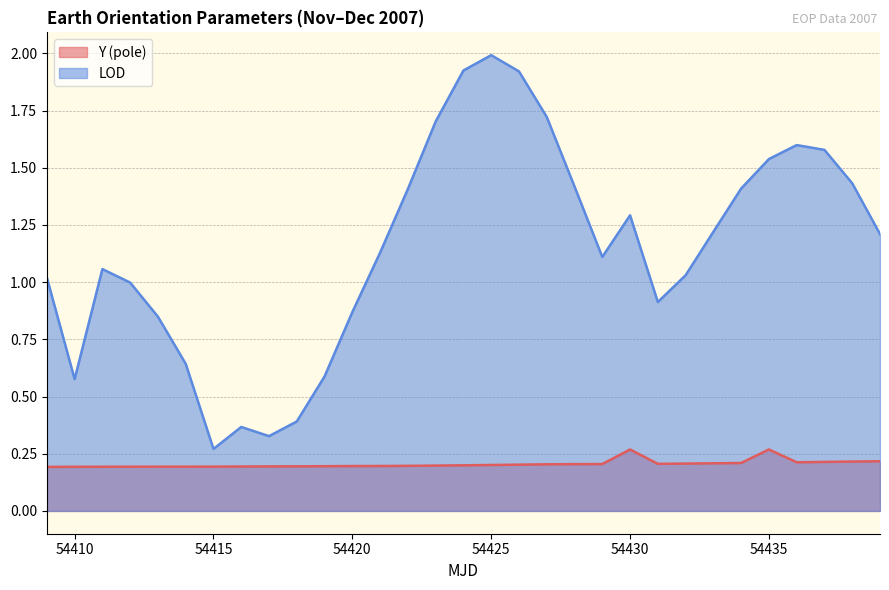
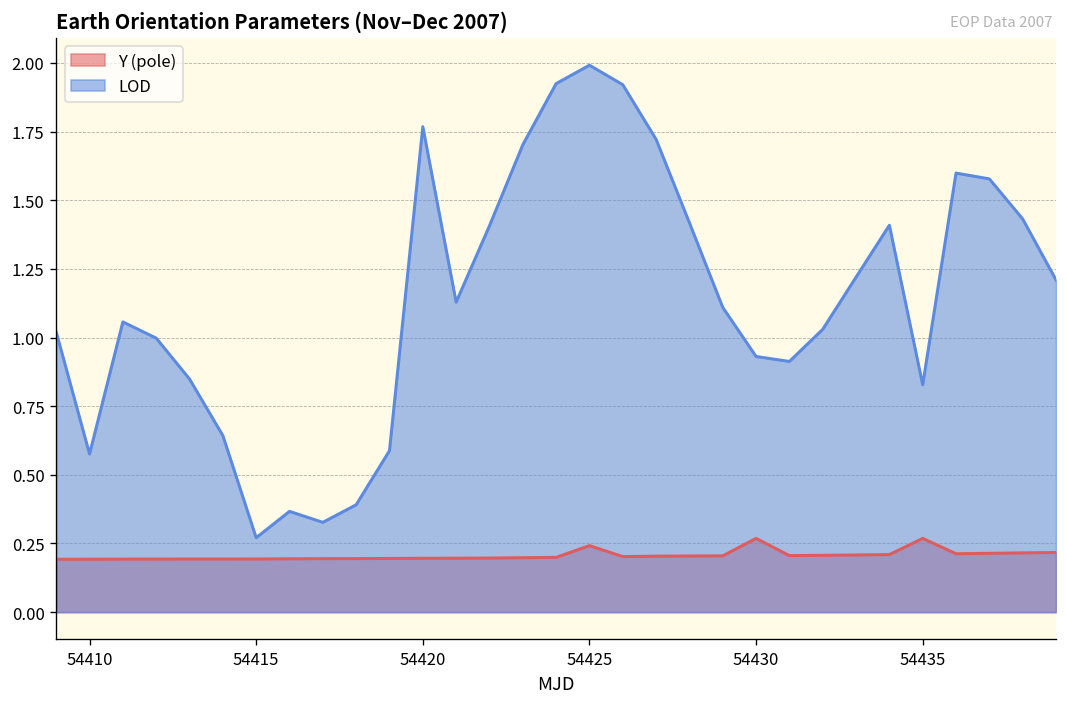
  {
    "Y (pole)": {
      "54410": 0.19,
      "54415": 0.19,
      "54420": 0.20,
-     "54425": 0.20,
+     "54425": 0.24,
      "54430": 0.27,
      "54435": 0.27
    },
    "LOD": {
      "54410": 0.58,
      "54415": 0.27,
-     "54420": 0.87,
+     "54420": 1.77,
      "54425": 1.99,
-     "54430": 1.29,
-     "54435": 1.54
+     "54430": 0.93,
+     "54435": 0.83
    }
  }
